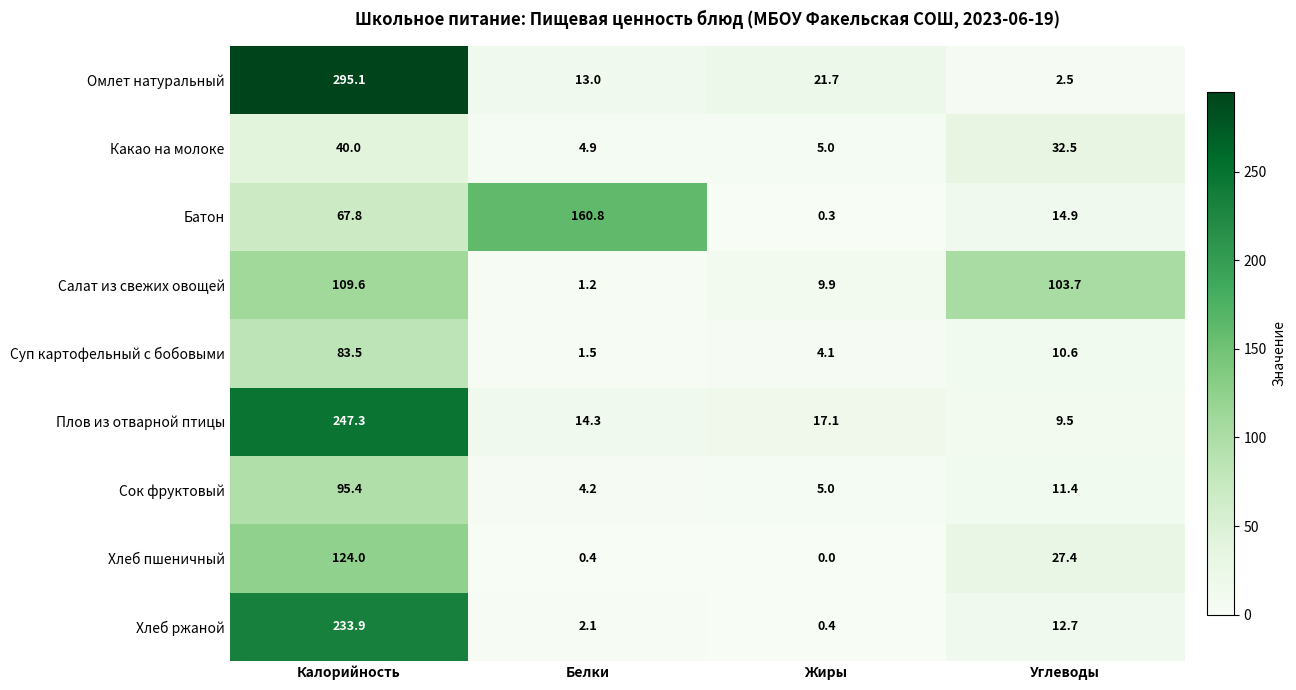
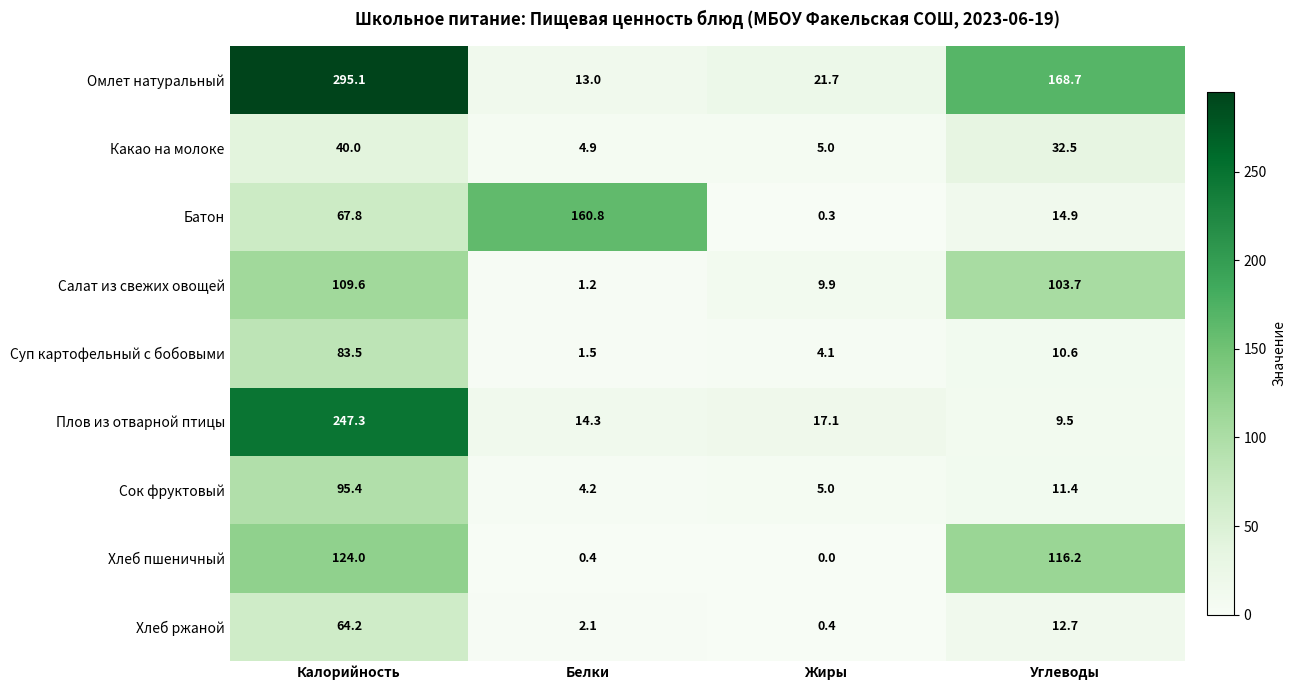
  {
    "Омлет натуральный": {
      "Калорийность": 295.1,
      "Белки": 13.0,
      "Жиры": 21.7,
-     "Углеводы": 2.5
+     "Углеводы": 168.7
    },
    "Какао на молоке": {
      "Калорийность": 40.0,
      "Белки": 4.9,
      "Жиры": 5.0,
      "Углеводы": 32.5
    },
    "Батон": {
      "Калорийность": 67.8,
      "Белки": 160.8,
      "Жиры": 0.3,
      "Углеводы": 14.9
    },
    "Салат из свежих овощей": {
      "Калорийность": 109.6,
      "Белки": 1.2,
      "Жиры": 9.9,
      "Углеводы": 103.7
    },
    "Суп картофельный с бобовыми": {
      "Калорийность": 83.5,
      "Белки": 1.5,
      "Жиры": 4.1,
      "Углеводы": 10.6
    },
    "Плов из отварной птицы": {
      "Калорийность": 247.3,
      "Белки": 14.3,
      "Жиры": 17.1,
      "Углеводы": 9.5
    },
    "Сок фруктовый": {
      "Калорийность": 95.4,
      "Белки": 4.2,
      "Жиры": 5.0,
      "Углеводы": 11.4
    },
    "Хлеб пшеничный": {
      "Калорийность": 124.0,
      "Белки": 0.4,
      "Жиры": 0.0,
-     "Углеводы": 27.4
+     "Углеводы": 116.2
    },
    "Хлеб ржаной": {
-     "Калорийность": 233.9,
+     "Калорийность": 64.2,
      "Белки": 2.1,
      "Жиры": 0.4,
      "Углеводы": 12.7
    }
  }
